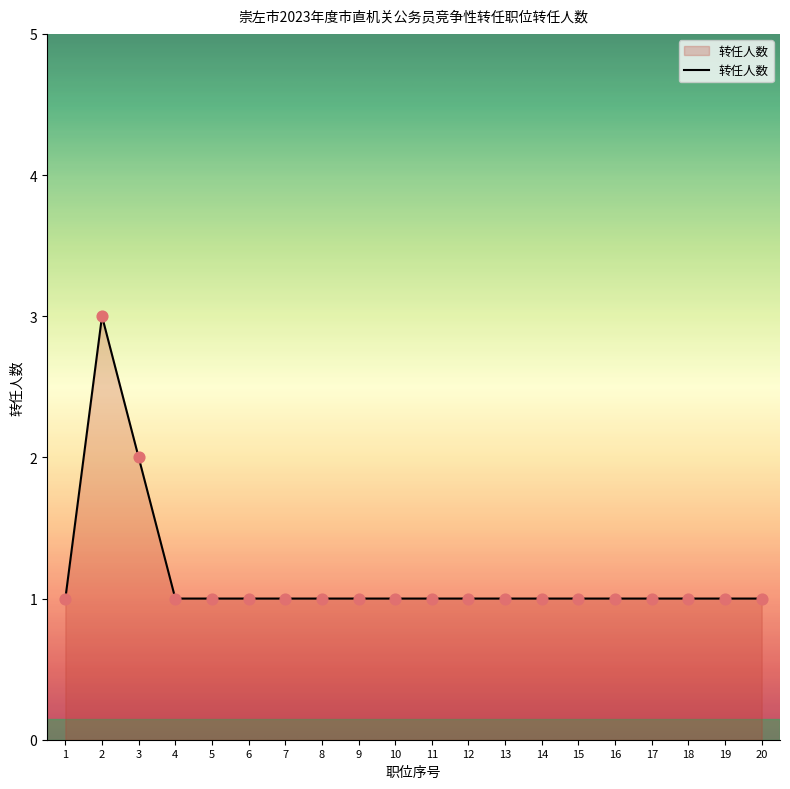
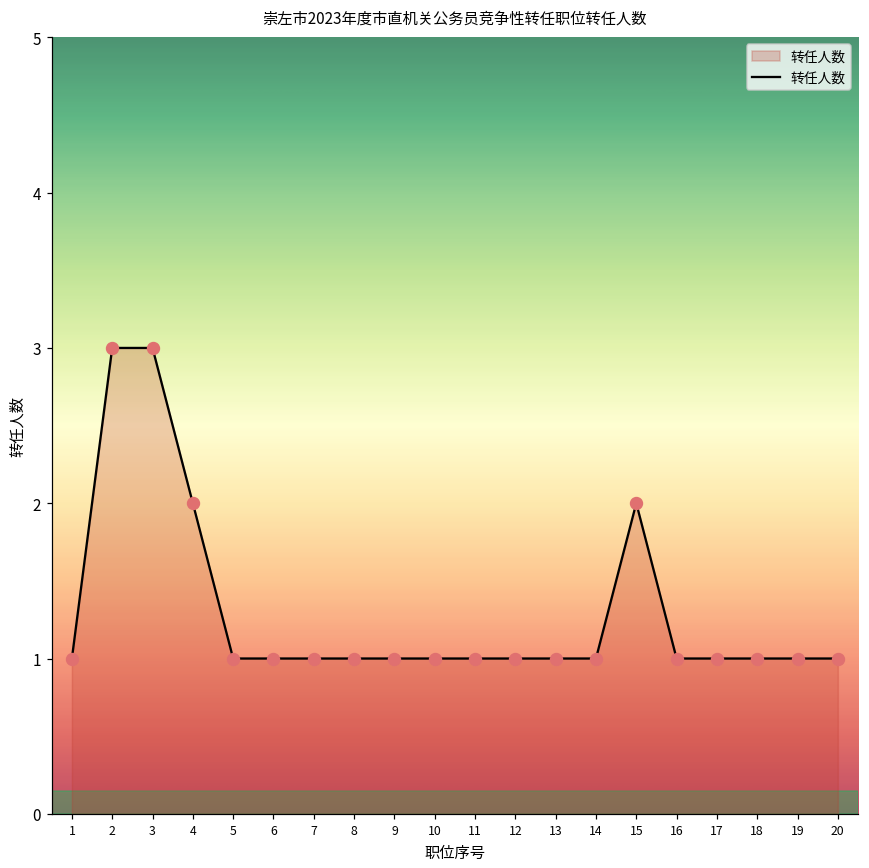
  {
    "1": 1,
    "2": 3,
-   "3": 2,
-   "4": 1,
+   "3": 3,
+   "4": 2,
    "5": 1,
    "6": 1,
    "7": 1,
    "8": 1,
    "9": 1,
    "10": 1,
    "11": 1,
    "12": 1,
    "13": 1,
    "14": 1,
-   "15": 1,
+   "15": 2,
    "16": 1,
    "17": 1,
    "18": 1,
    "19": 1,
    "20": 1
  }
